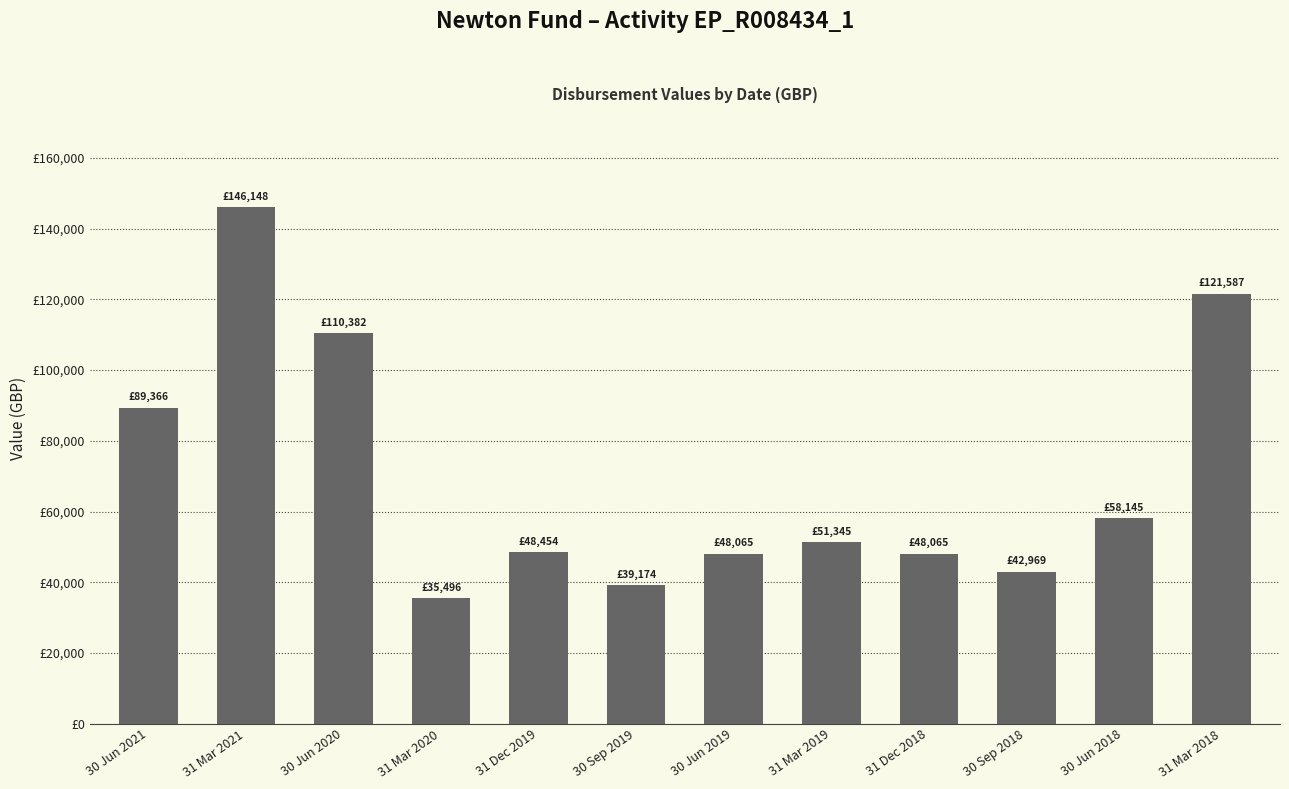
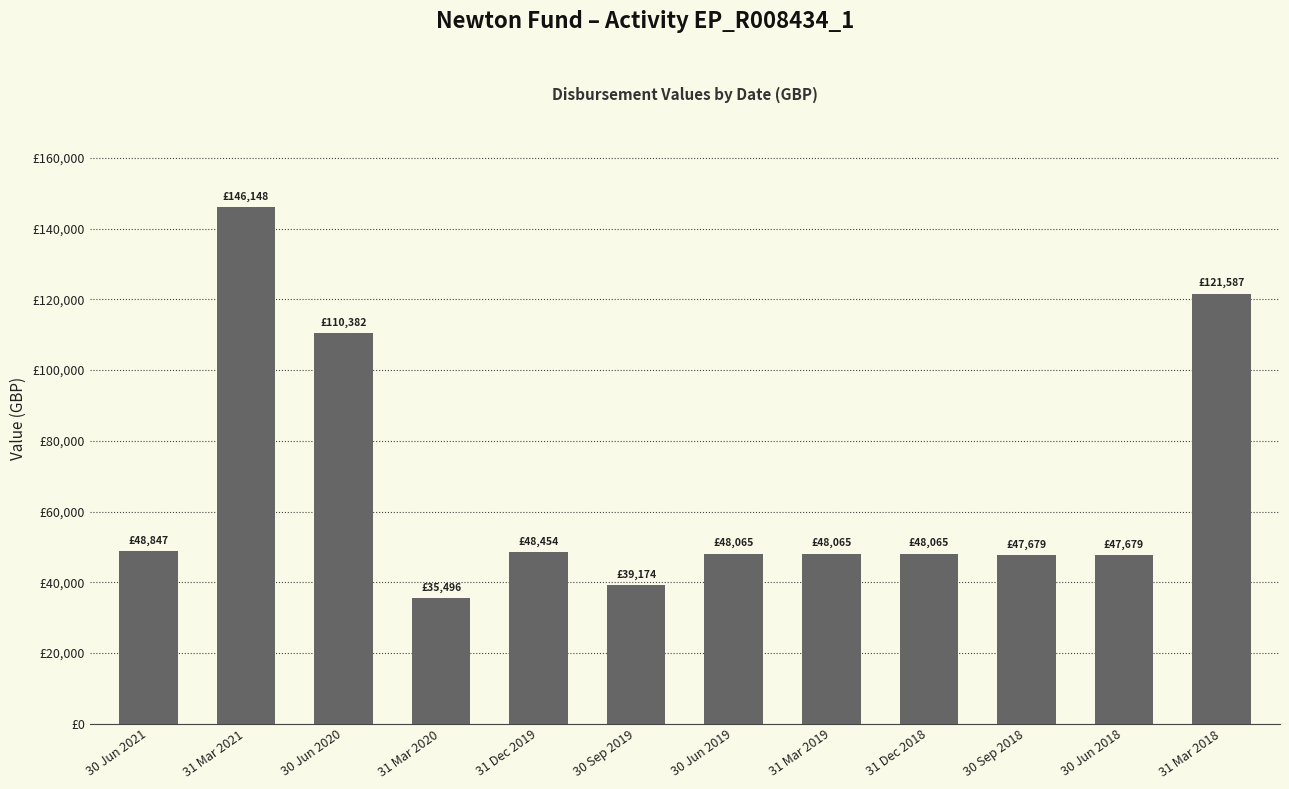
  {
-   "30 Jun 2021": "£89,366",
+   "30 Jun 2021": "£48,847",
    "31 Mar 2021": "£146,148",
    "30 Jun 2020": "£110,382",
    "31 Mar 2020": "£35,496",
    "31 Dec 2019": "£48,454",
    "30 Sep 2019": "£39,174",
    "30 Jun 2019": "£48,065",
-   "31 Mar 2019": "£51,345",
+   "31 Mar 2019": "£48,065",
    "31 Dec 2018": "£48,065",
-   "30 Sep 2018": "£42,969",
-   "30 Jun 2018": "£58,145",
+   "30 Sep 2018": "£47,679",
+   "30 Jun 2018": "£47,679",
    "31 Mar 2018": "£121,587"
  }
